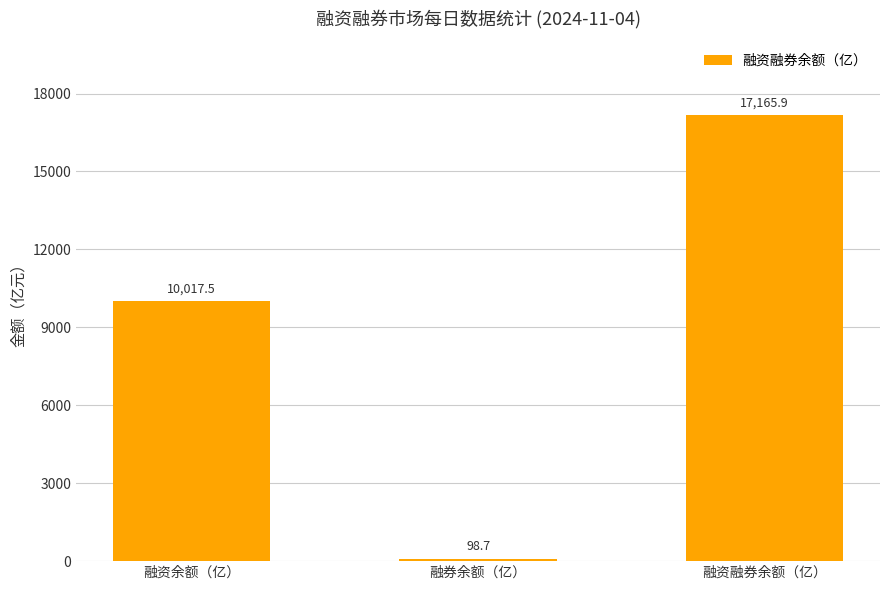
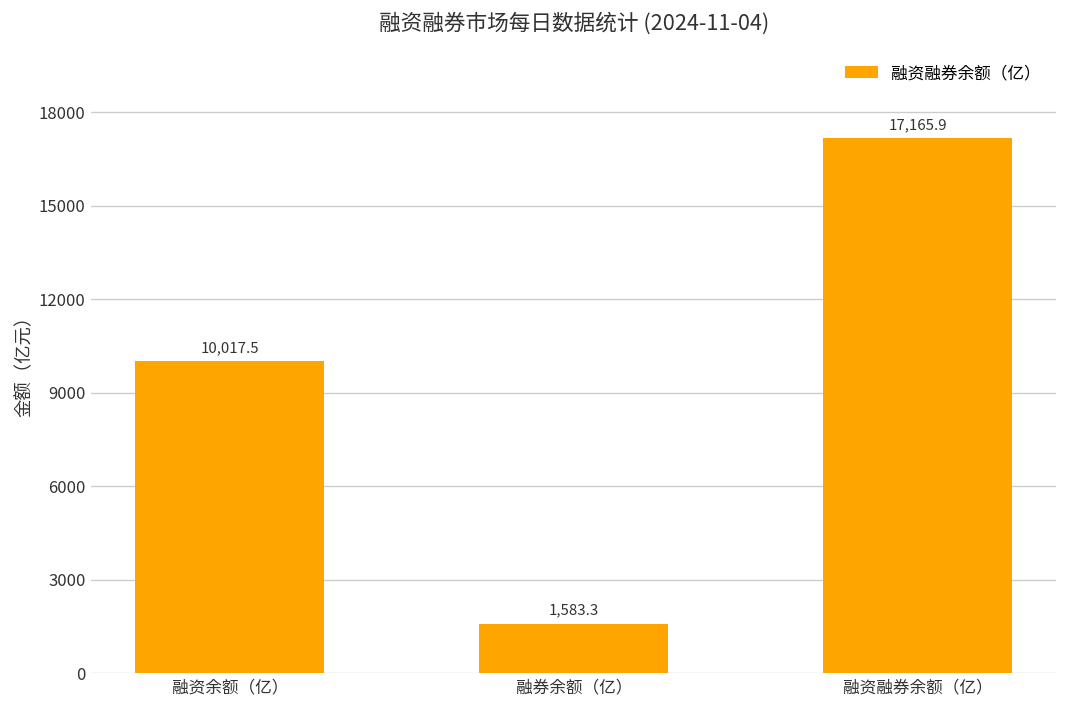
  {
    "融资余额（亿）": "10,017.5",
-   "融券余额（亿）": "98.7",
+   "融券余额（亿）": "1,583.3",
    "融资融券余额（亿）": "17,165.9"
  }
